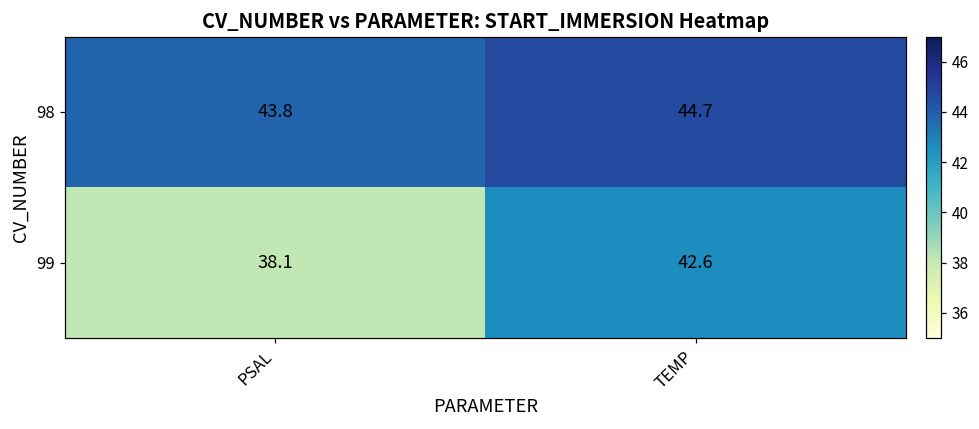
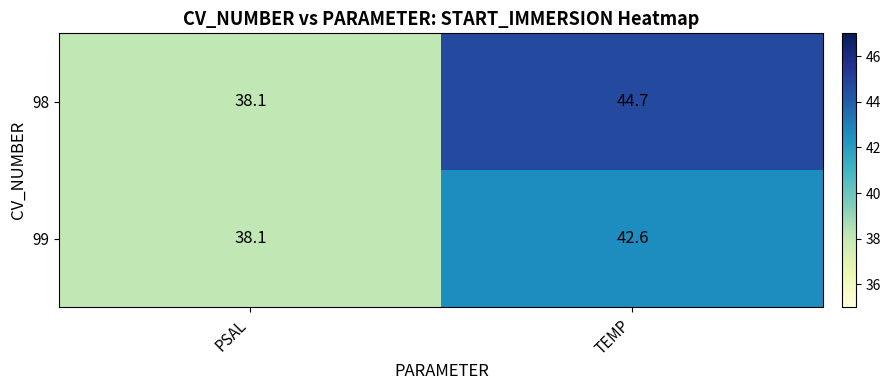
  {
    "98": {
-     "PSAL": 43.8,
+     "PSAL": 38.1,
      "TEMP": 44.7
    },
    "99": {
      "PSAL": 38.1,
      "TEMP": 42.6
    }
  }
